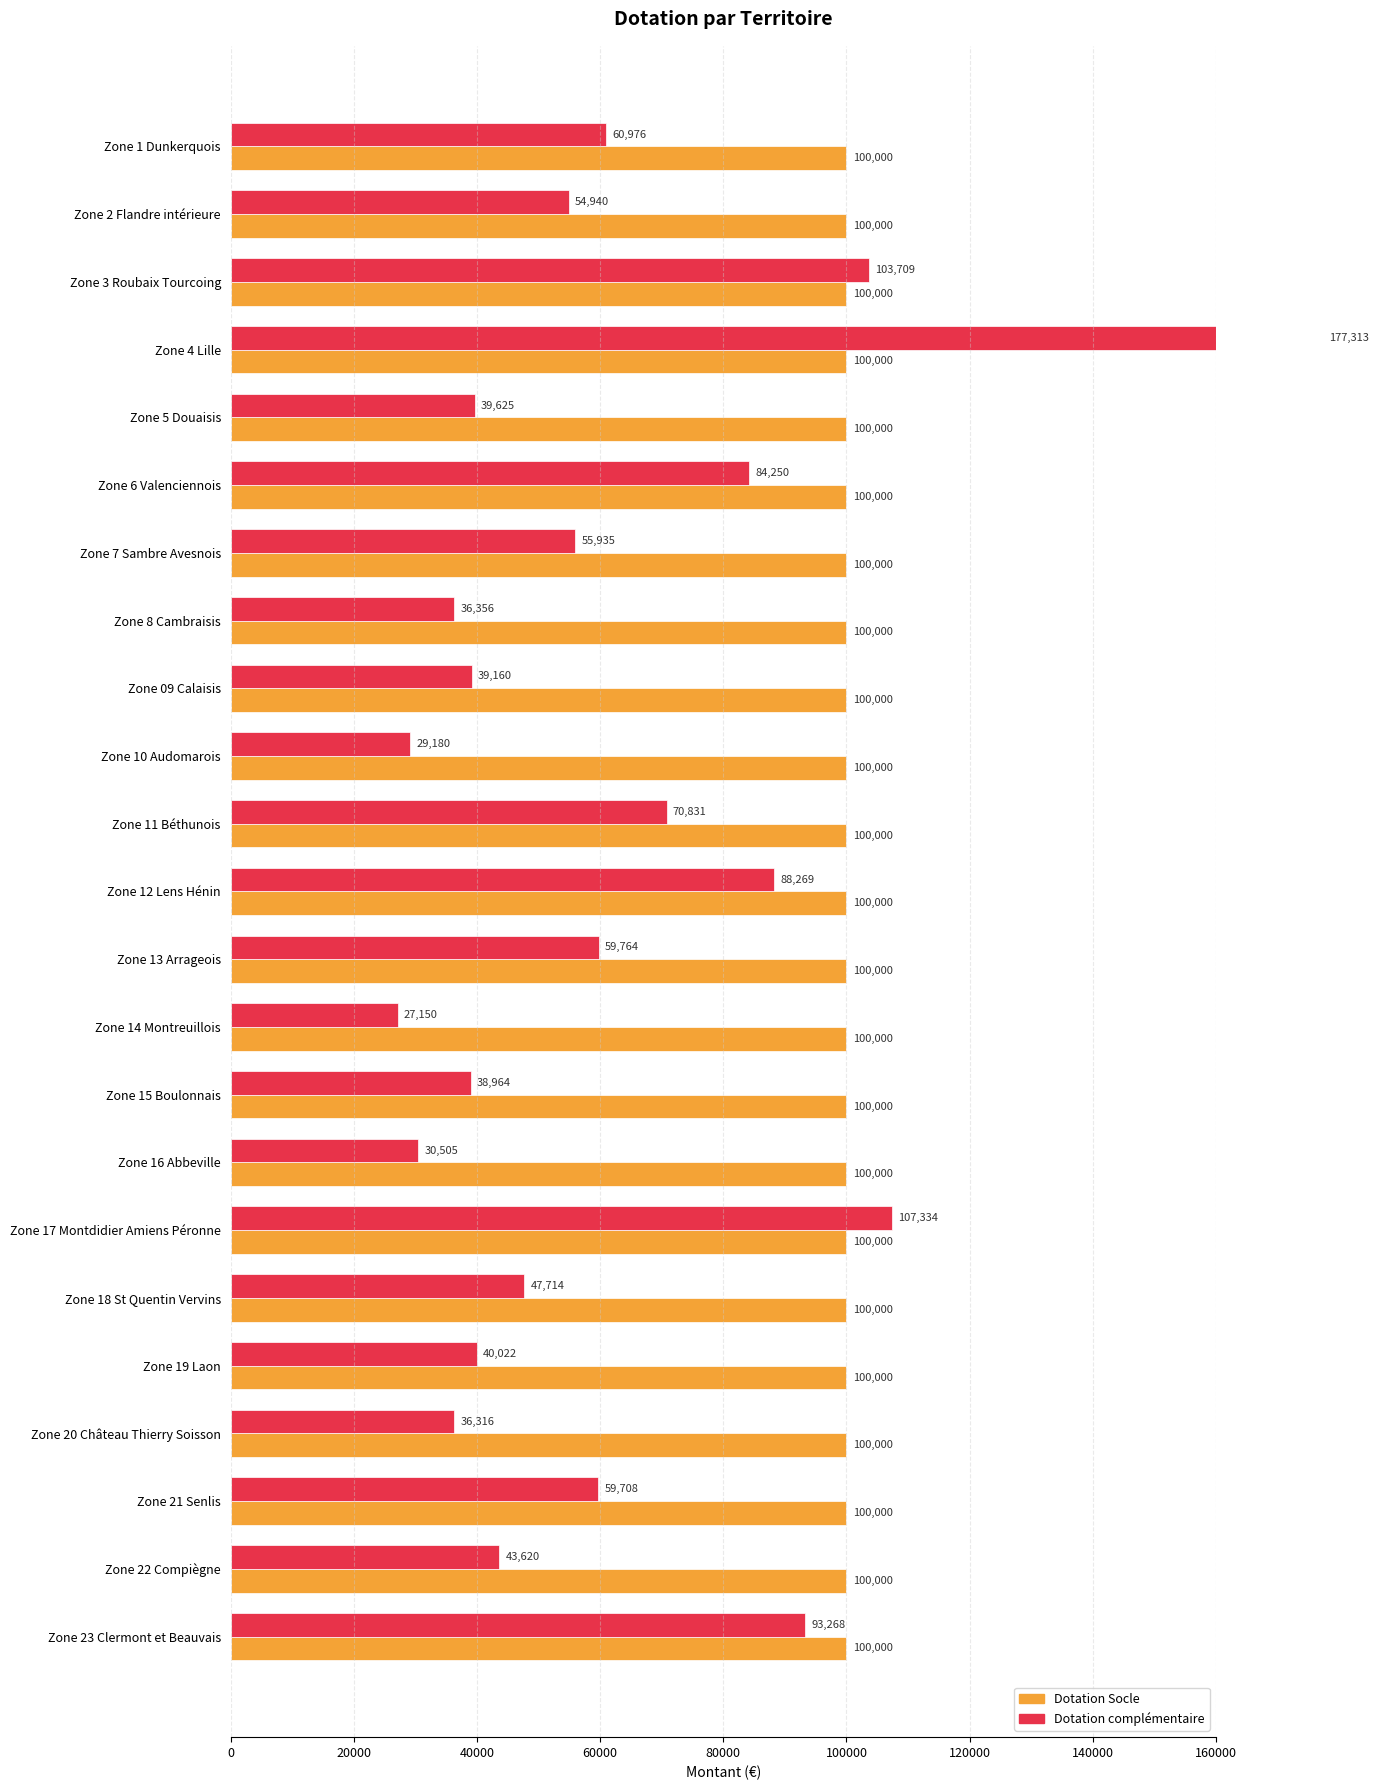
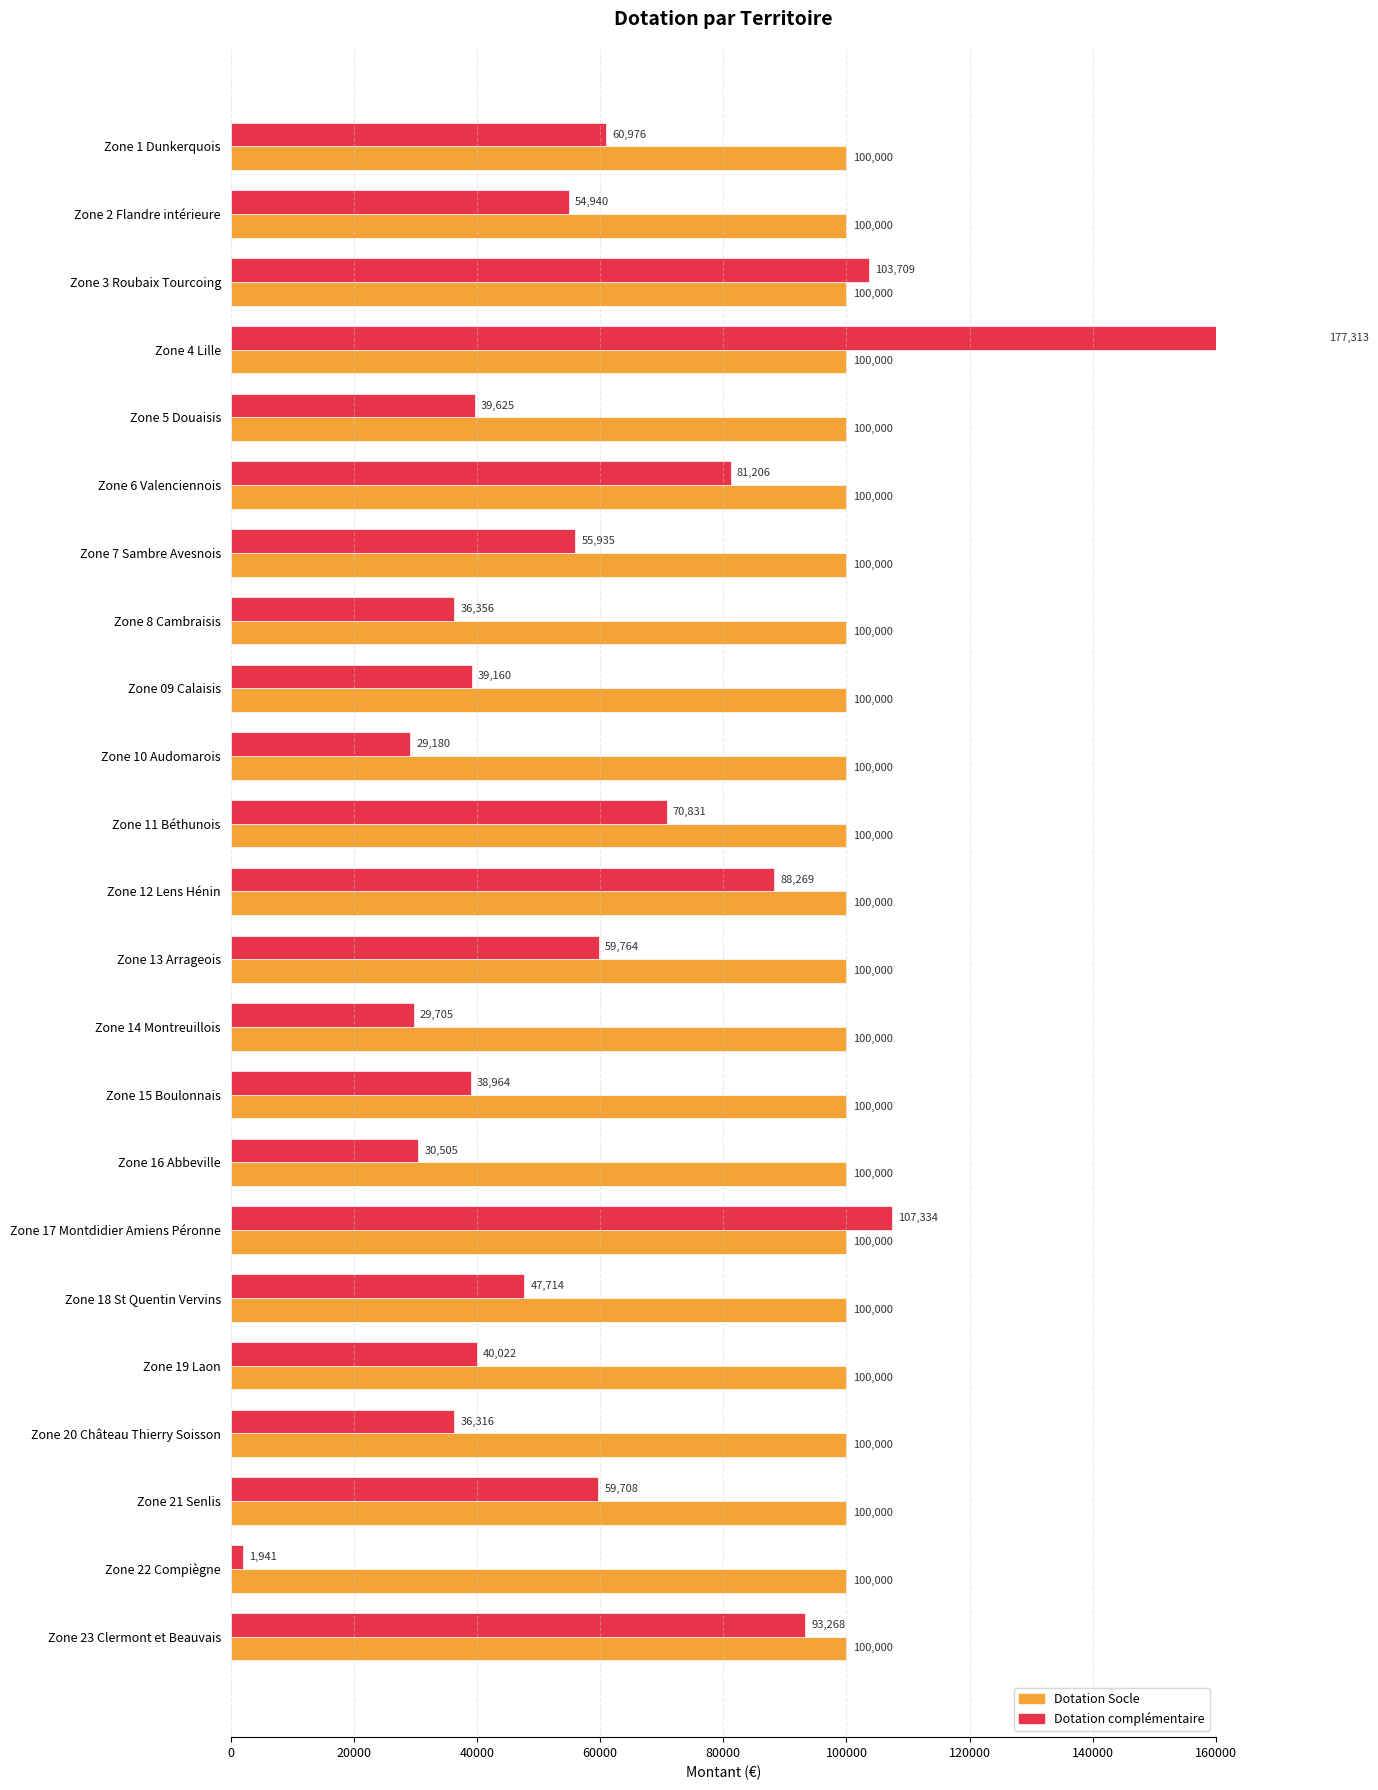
  {
    "Dotation Socle": {
      "Zone 1 Dunkerquois": "100,000",
      "Zone 2 Flandre intérieure": "100,000",
      "Zone 3 Roubaix Tourcoing": "100,000",
      "Zone 4 Lille": "100,000",
      "Zone 5 Douaisis": "100,000",
      "Zone 6 Valenciennois": "100,000",
      "Zone 7 Sambre Avesnois": "100,000",
      "Zone 8 Cambraisis": "100,000",
      "Zone 09 Calaisis": "100,000",
      "Zone 10 Audomarois": "100,000",
      "Zone 11 Béthunois": "100,000",
      "Zone 12 Lens Hénin": "100,000",
      "Zone 13 Arrageois": "100,000",
      "Zone 14 Montreuillois": "100,000",
      "Zone 15 Boulonnais": "100,000",
      "Zone 16 Abbeville": "100,000",
      "Zone 17 Montdidier Amiens Péronne": "100,000",
      "Zone 18 St Quentin Vervins": "100,000",
      "Zone 19 Laon": "100,000",
      "Zone 20 Château Thierry Soisson": "100,000",
      "Zone 21 Senlis": "100,000",
      "Zone 22 Compiègne": "100,000",
      "Zone 23 Clermont et Beauvais": "100,000"
    },
    "Dotation complémentaire": {
      "Zone 1 Dunkerquois": "60,976",
      "Zone 2 Flandre intérieure": "54,940",
      "Zone 3 Roubaix Tourcoing": "103,709",
      "Zone 5 Douaisis": "39,625",
-     "Zone 6 Valenciennois": "84,250",
+     "Zone 6 Valenciennois": "81,206",
      "Zone 7 Sambre Avesnois": "55,935",
      "Zone 8 Cambraisis": "36,356",
      "Zone 09 Calaisis": "39,160",
      "Zone 10 Audomarois": "29,180",
      "Zone 11 Béthunois": "70,831",
      "Zone 12 Lens Hénin": "88,269",
      "Zone 13 Arrageois": "59,764",
-     "Zone 14 Montreuillois": "27,150",
+     "Zone 14 Montreuillois": "29,705",
      "Zone 15 Boulonnais": "38,964",
      "Zone 16 Abbeville": "30,505",
      "Zone 17 Montdidier Amiens Péronne": "107,334",
      "Zone 18 St Quentin Vervins": "47,714",
      "Zone 19 Laon": "40,022",
      "Zone 20 Château Thierry Soisson": "36,316",
      "Zone 21 Senlis": "59,708",
-     "Zone 22 Compiègne": "43,620",
+     "Zone 22 Compiègne": "1,941",
      "Zone 23 Clermont et Beauvais": "93,268"
    }
  }
